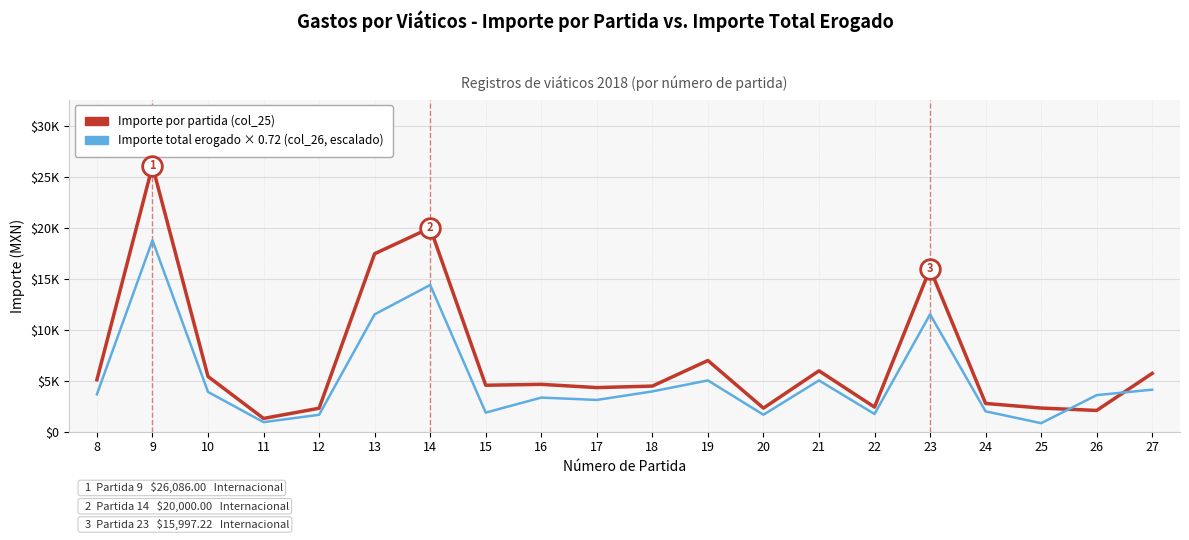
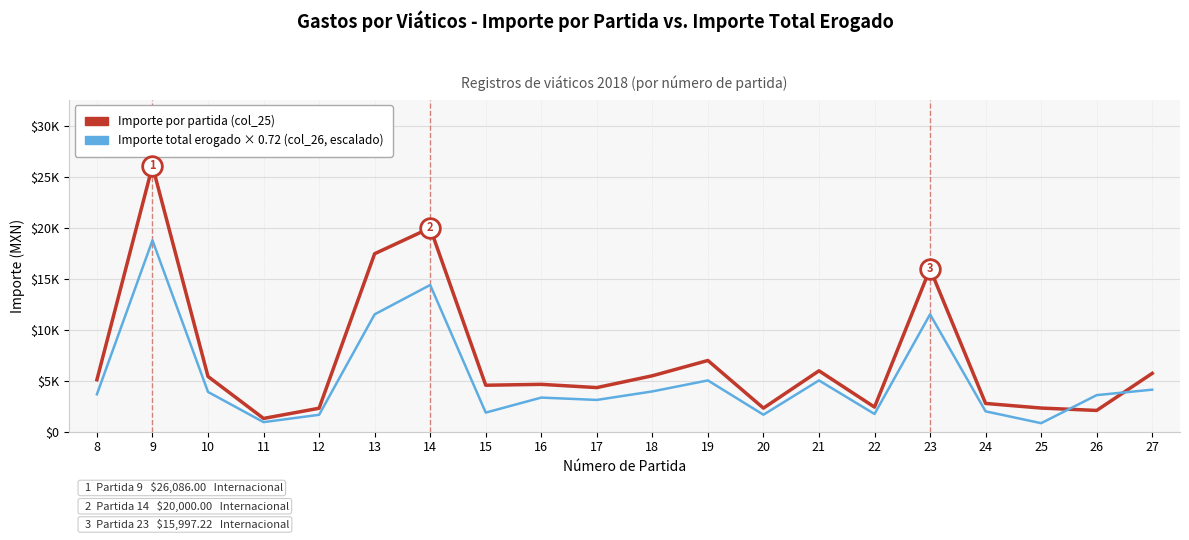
  {
    "Importe por partida (col_25)": {
      "8": "$5100",
      "10": "$5400",
      "11": "$1300",
      "12": "$2300",
      "13": "$17500",
      "15": "$4600",
      "16": "$4600",
      "17": "$4300",
-     "18": "$4500",
+     "18": "$5500",
      "19": "$7000",
      "20": "$2300",
      "21": "$6000",
      "22": "$2400",
      "24": "$2800",
      "25": "$2300",
      "26": "$2100",
      "27": "$5700"
    }
  }
